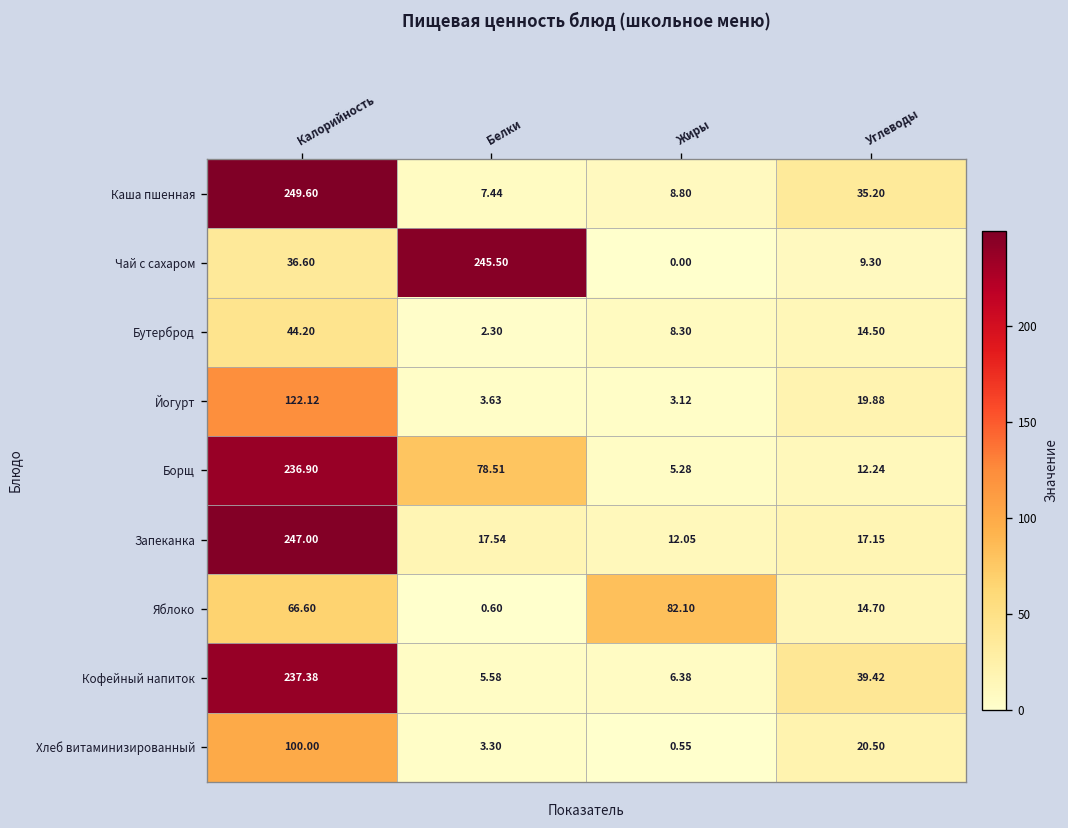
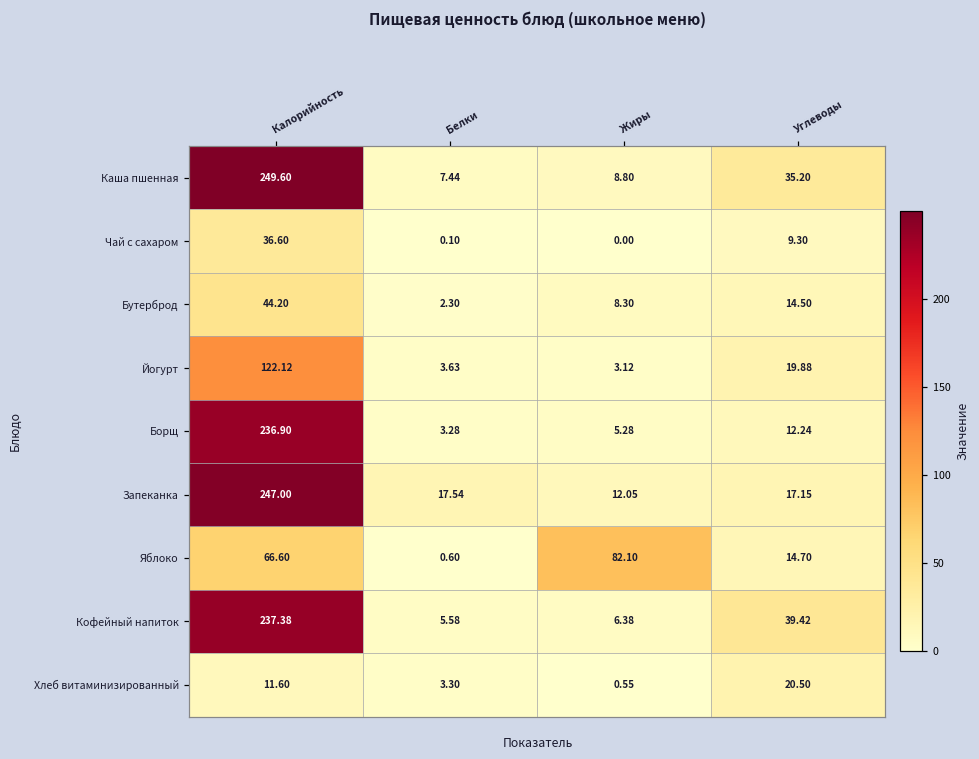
  {
    "Каша пшенная": {
      "Калорийность": 249.60,
      "Белки": 7.44,
      "Жиры": 8.80,
      "Углеводы": 35.20
    },
    "Чай с сахаром": {
      "Калорийность": 36.60,
-     "Белки": 245.50,
+     "Белки": 0.10,
      "Жиры": 0.00,
      "Углеводы": 9.30
    },
    "Бутерброд": {
      "Калорийность": 44.20,
      "Белки": 2.30,
      "Жиры": 8.30,
      "Углеводы": 14.50
    },
    "Йогурт": {
      "Калорийность": 122.12,
      "Белки": 3.63,
      "Жиры": 3.12,
      "Углеводы": 19.88
    },
    "Борщ": {
      "Калорийность": 236.90,
-     "Белки": 78.51,
+     "Белки": 3.28,
      "Жиры": 5.28,
      "Углеводы": 12.24
    },
    "Запеканка": {
      "Калорийность": 247.00,
      "Белки": 17.54,
      "Жиры": 12.05,
      "Углеводы": 17.15
    },
    "Яблоко": {
      "Калорийность": 66.60,
      "Белки": 0.60,
      "Жиры": 82.10,
      "Углеводы": 14.70
    },
    "Кофейный напиток": {
      "Калорийность": 237.38,
      "Белки": 5.58,
      "Жиры": 6.38,
      "Углеводы": 39.42
    },
    "Хлеб витаминизированный": {
-     "Калорийность": 100.00,
+     "Калорийность": 11.60,
      "Белки": 3.30,
      "Жиры": 0.55,
      "Углеводы": 20.50
    }
  }
